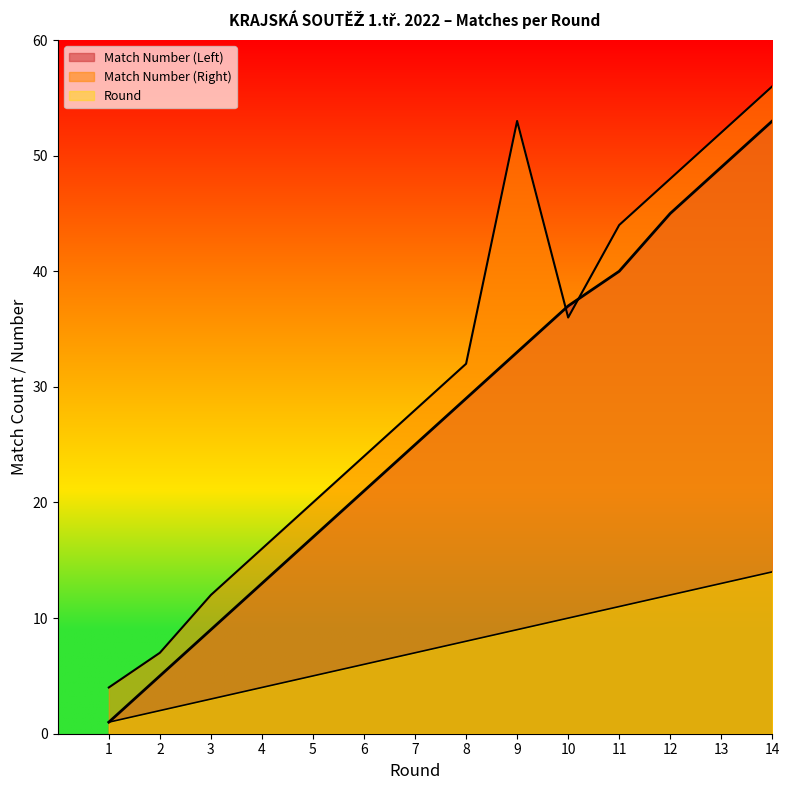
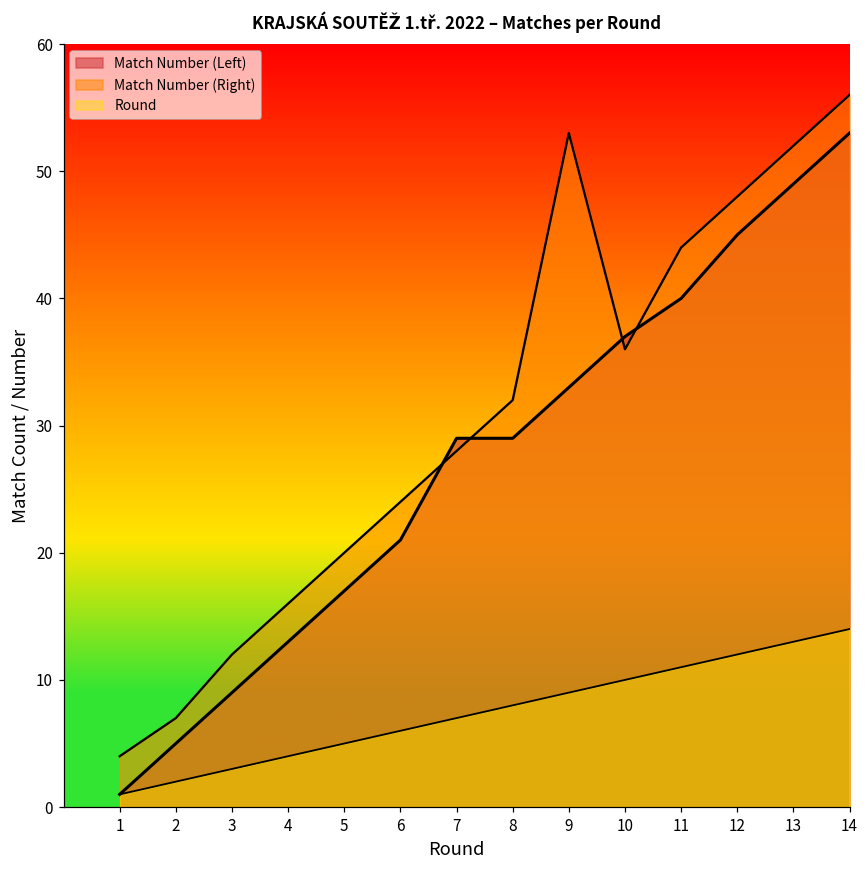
  {
    "Match Number (Left)": {
      "2": 5,
      "3": 9,
      "4": 13,
      "5": 17,
      "6": 21,
-     "7": 25,
+     "7": 29,
      "8": 29,
      "9": 33,
      "10": 37,
      "11": 40,
      "12": 45,
      "13": 49,
      "14": 53
    },
    "Match Number (Right)": {
      "1": 4,
      "2": 7,
      "3": 12,
      "4": 16,
      "5": 20,
      "6": 24,
      "7": 28,
      "8": 32,
      "9": 53,
      "10": 36,
      "11": 44,
      "12": 48,
      "13": 52,
      "14": 56
    },
    "Round": {
      "2": 2,
      "3": 3,
      "4": 4,
      "5": 5,
      "6": 6,
      "7": 7,
      "8": 8,
      "9": 9,
      "10": 10,
      "11": 11,
      "12": 12,
      "13": 13,
      "14": 14
    }
  }
